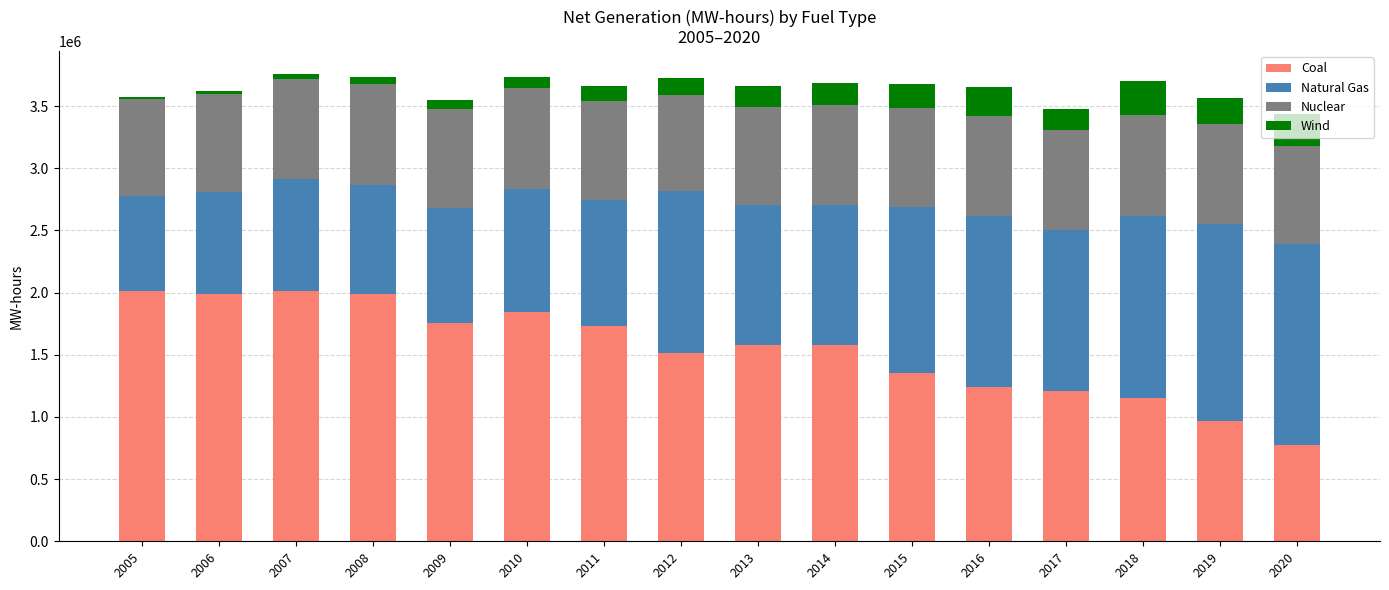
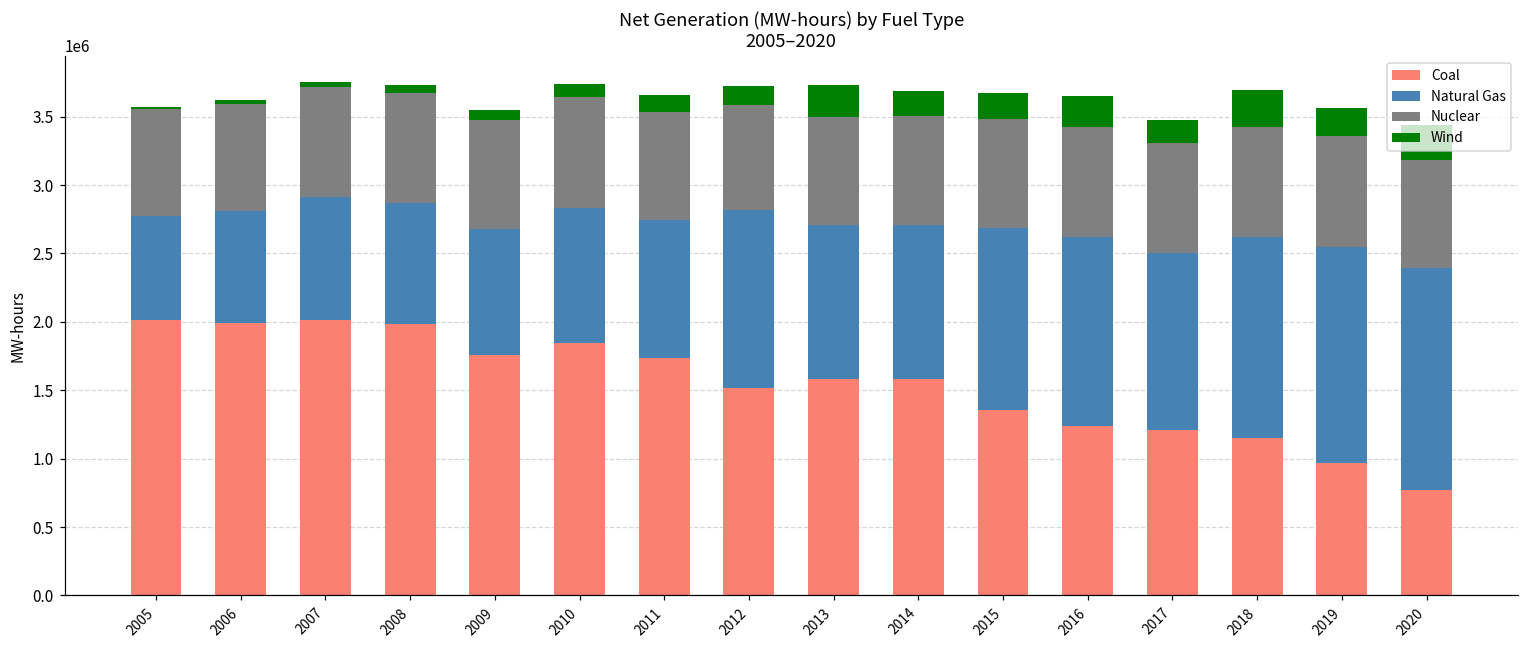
  {
    "Coal": {
      "2005": 2010000,
      "2006": 1990000,
      "2007": 2020000,
      "2008": 1990000,
      "2009": 1760000,
      "2010": 1850000,
      "2011": 1730000,
      "2012": 1510000,
      "2013": 1580000,
      "2014": 1580000,
      "2015": 1350000,
      "2016": 1240000,
      "2017": 1210000,
      "2018": 1150000,
      "2019": 970000,
      "2020": 770000
    },
    "Natural Gas": {
      "2005": 760000,
      "2006": 820000,
      "2007": 900000,
      "2008": 880000,
      "2009": 920000,
      "2010": 990000,
      "2011": 1010000,
      "2012": 1300000,
      "2013": 1120000,
      "2014": 1130000,
      "2015": 1330000,
      "2016": 1380000,
      "2017": 1300000,
      "2018": 1470000,
      "2019": 1580000,
      "2020": 1620000
    },
    "Nuclear": {
      "2005": 780000,
      "2006": 790000,
      "2007": 810000,
      "2008": 810000,
      "2009": 800000,
      "2010": 810000,
      "2011": 790000,
      "2012": 770000,
      "2013": 790000,
      "2014": 800000,
      "2015": 800000,
      "2016": 810000,
      "2017": 800000,
      "2018": 810000,
      "2019": 810000,
      "2020": 790000
    },
    "Wind": {
      "2006": 30000,
      "2007": 30000,
      "2008": 60000,
      "2009": 70000,
      "2010": 90000,
      "2011": 120000,
      "2012": 140000,
-     "2013": 170000,
+     "2013": 230000,
      "2014": 180000,
      "2015": 190000,
      "2016": 230000,
      "2017": 170000,
      "2018": 270000,
      "2019": 210000
    }
  }
